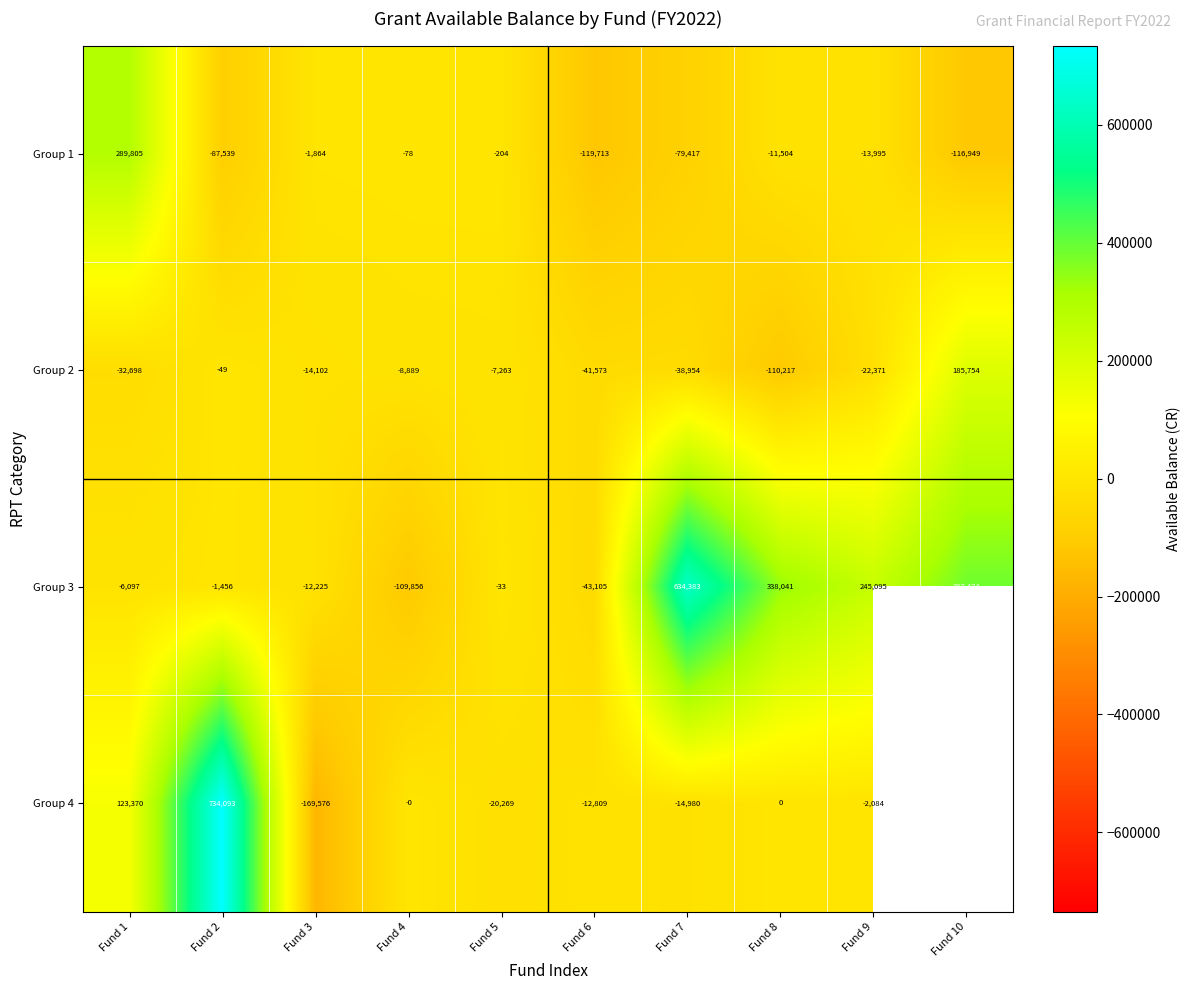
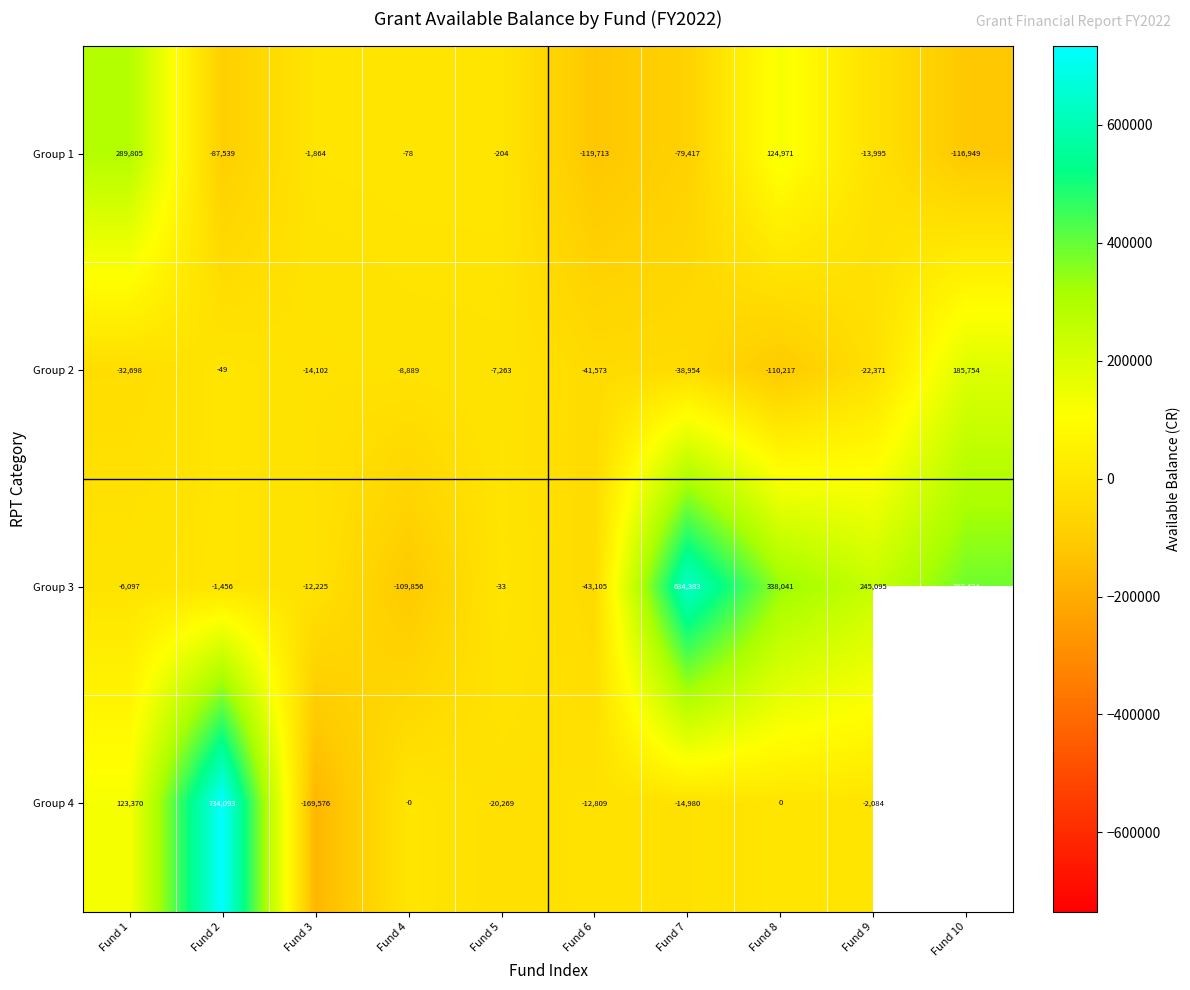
  {
    "Group 1": {
      "Fund 1": "289,805",
      "Fund 2": "-87,539",
      "Fund 3": "-1,864",
      "Fund 4": "-78",
      "Fund 5": "-204",
      "Fund 6": "-119,713",
      "Fund 7": "-79,417",
-     "Fund 8": "-11,504",
+     "Fund 8": "124,971",
      "Fund 9": "-13,995",
      "Fund 10": "-116,949"
    },
    "Group 2": {
      "Fund 1": "-32,698",
      "Fund 2": "-49",
      "Fund 3": "-14,102",
      "Fund 4": "-8,889",
      "Fund 5": "-7,263",
      "Fund 6": "-41,573",
      "Fund 7": "-38,954",
      "Fund 8": "-110,217",
      "Fund 9": "-22,371",
      "Fund 10": "185,754"
    },
    "Group 3": {
      "Fund 1": "-6,097",
      "Fund 2": "-1,456",
      "Fund 3": "-12,225",
      "Fund 4": "-109,856",
      "Fund 5": "-33",
      "Fund 6": "-43,105",
      "Fund 7": "634,383",
      "Fund 8": "338,041",
      "Fund 9": "245,095"
    },
    "Group 4": {
      "Fund 1": "123,370",
      "Fund 2": "734,093",
      "Fund 3": "-169,576",
      "Fund 4": "-0",
      "Fund 5": "-20,269",
      "Fund 6": "-12,809",
      "Fund 7": "-14,980",
      "Fund 8": "0",
      "Fund 9": "-2,084"
    }
  }
